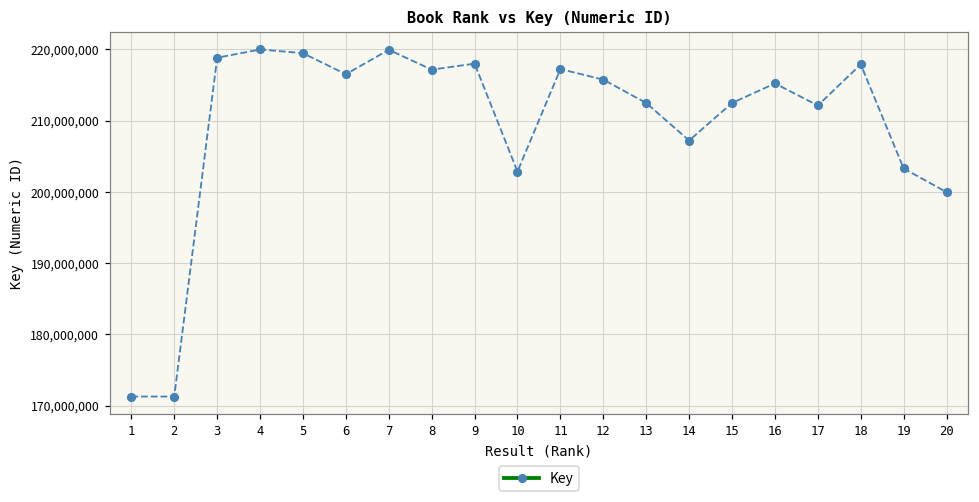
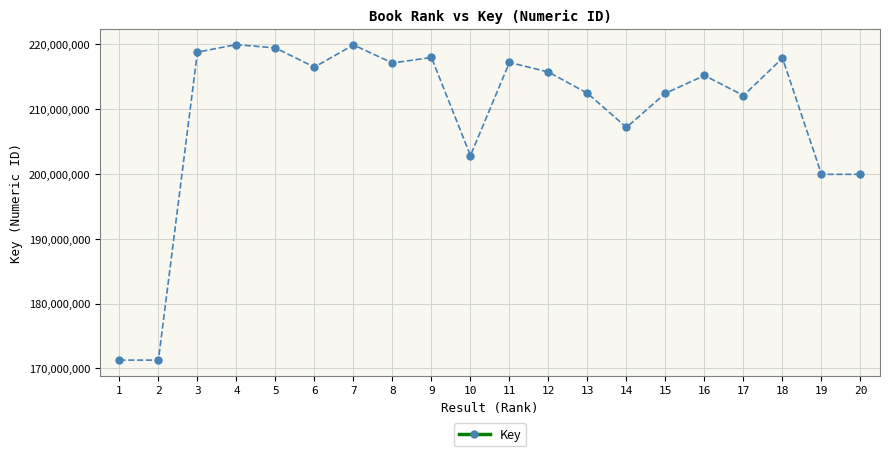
  {
    "1": "171,000,000",
    "2": "171,000,000",
    "3": "219,000,000",
    "4": "220,000,000",
    "5": "219,000,000",
    "6": "216,000,000",
    "7": "220,000,000",
    "8": "217,000,000",
    "9": "218,000,000",
    "10": "203,000,000",
    "11": "217,000,000",
    "12": "216,000,000",
    "13": "212,000,000",
    "14": "207,000,000",
    "15": "212,000,000",
    "16": "215,000,000",
    "17": "212,000,000",
    "18": "218,000,000",
-   "19": "203,000,000",
+   "19": "200,000,000",
    "20": "200,000,000"
  }
